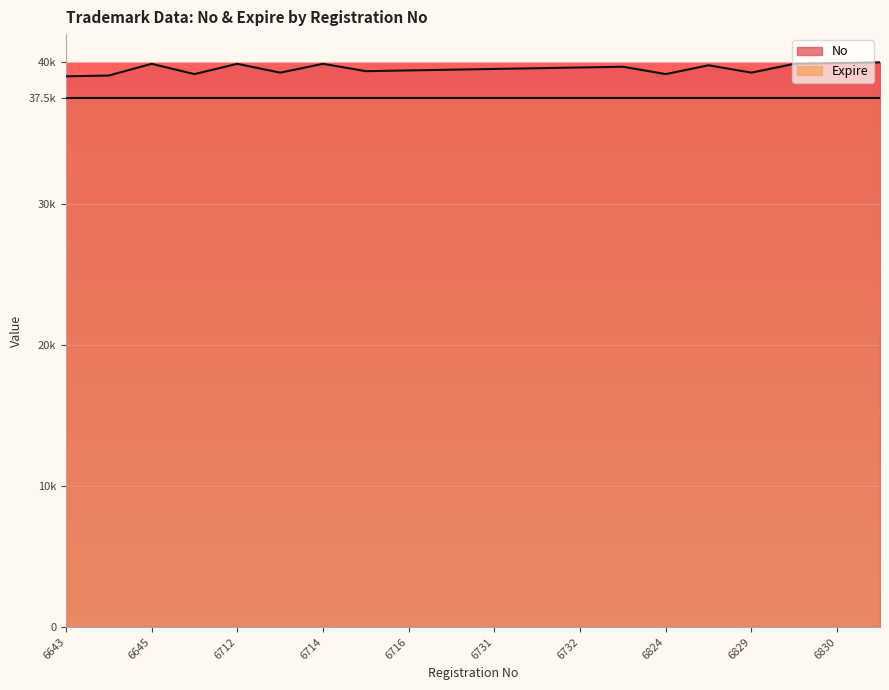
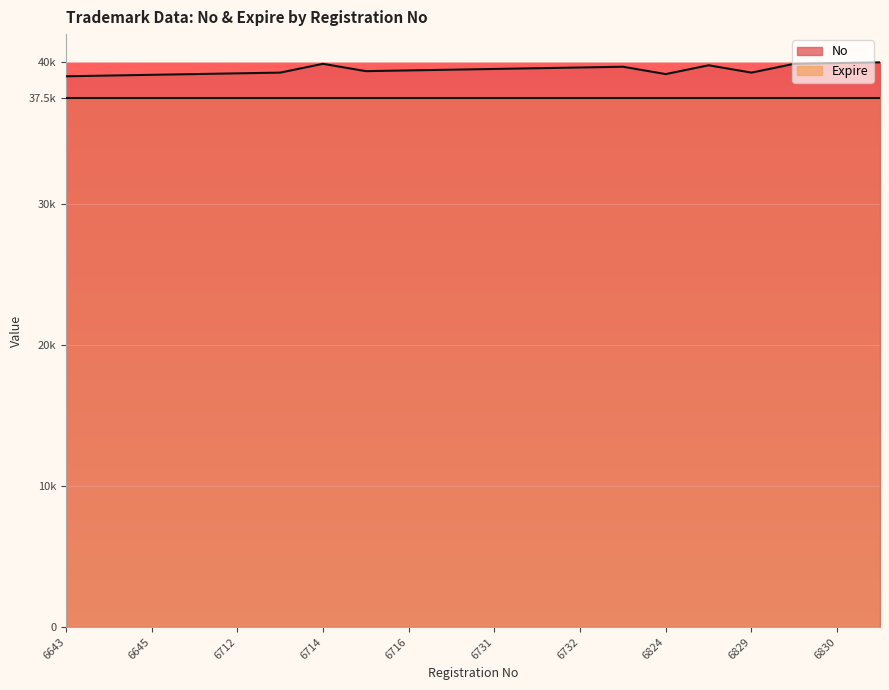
  {
    "No": {
      "6643": 39000,
-     "6645": 39900,
-     "6712": 39900,
+     "6645": 39100,
+     "6712": 39200,
      "6714": 39900,
      "6716": 39400,
      "6731": 39500,
      "6732": 39600,
      "6824": 39200,
      "6829": 39300
    },
    "Expire": {
      "6643": 37500,
      "6645": 37500,
      "6712": 37500,
      "6714": 37500,
      "6716": 37500,
      "6731": 37500,
      "6732": 37500,
      "6824": 37500,
      "6829": 37500,
      "6830": 37500
    }
  }
